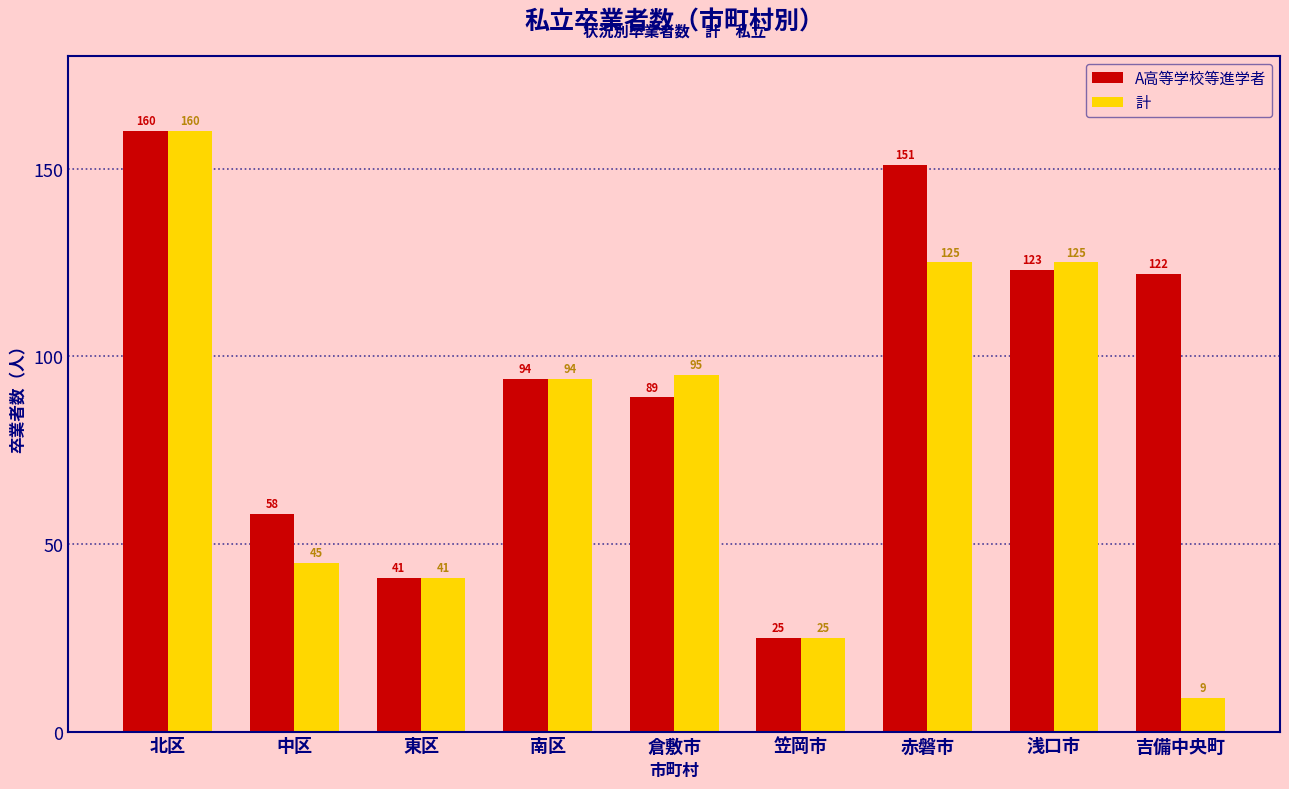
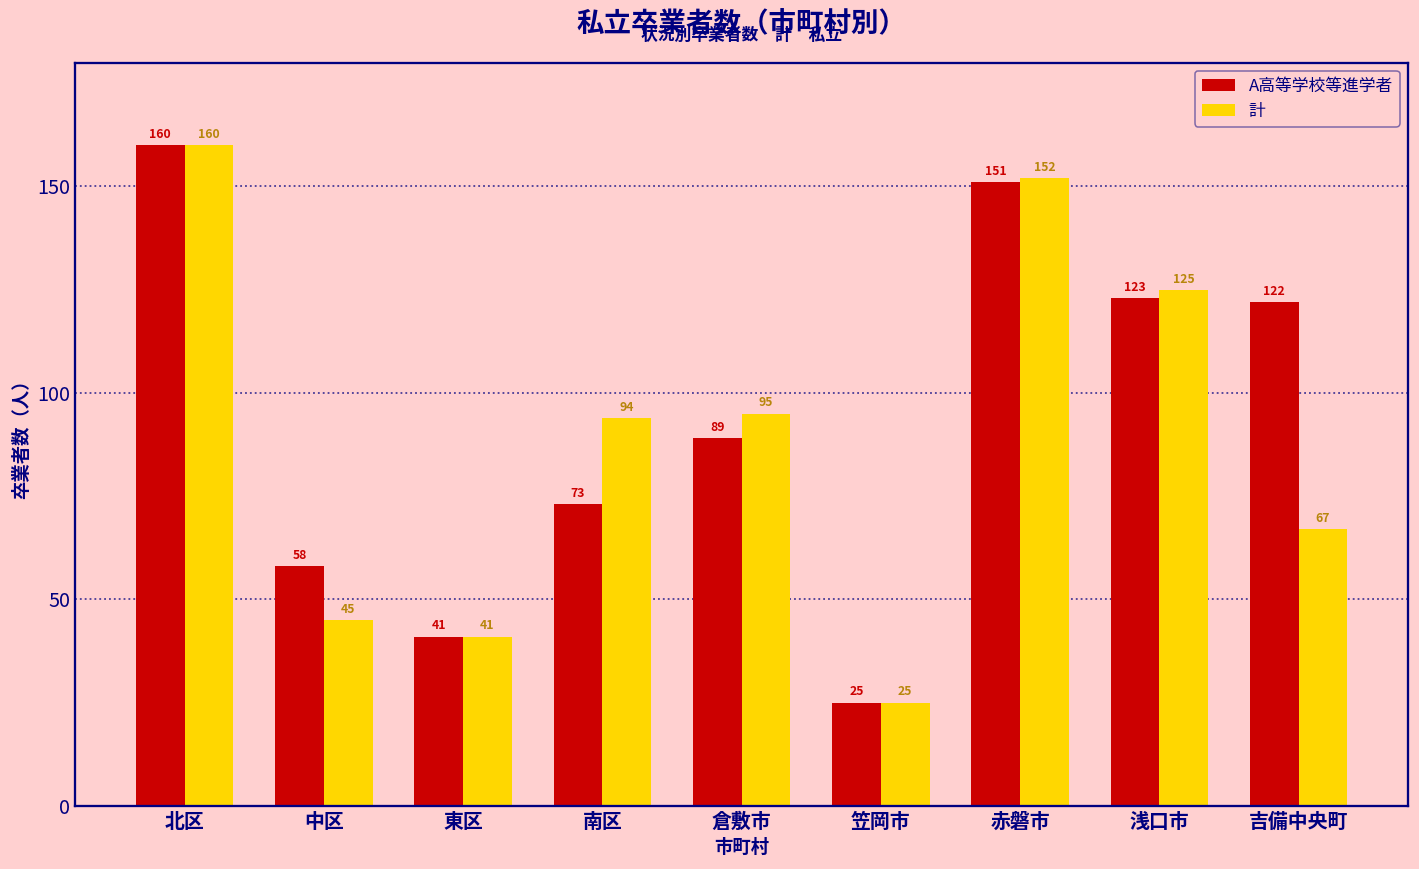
  {
    "A高等学校等進学者": {
      "北区": 160,
      "中区": 58,
      "東区": 41,
-     "南区": 94,
+     "南区": 73,
      "倉敷市": 89,
      "笠岡市": 25,
      "赤磐市": 151,
      "浅口市": 123,
      "吉備中央町": 122
    },
    "計": {
      "北区": 160,
      "中区": 45,
      "東区": 41,
      "南区": 94,
      "倉敷市": 95,
      "笠岡市": 25,
-     "赤磐市": 125,
+     "赤磐市": 152,
      "浅口市": 125,
-     "吉備中央町": 9
+     "吉備中央町": 67
    }
  }
